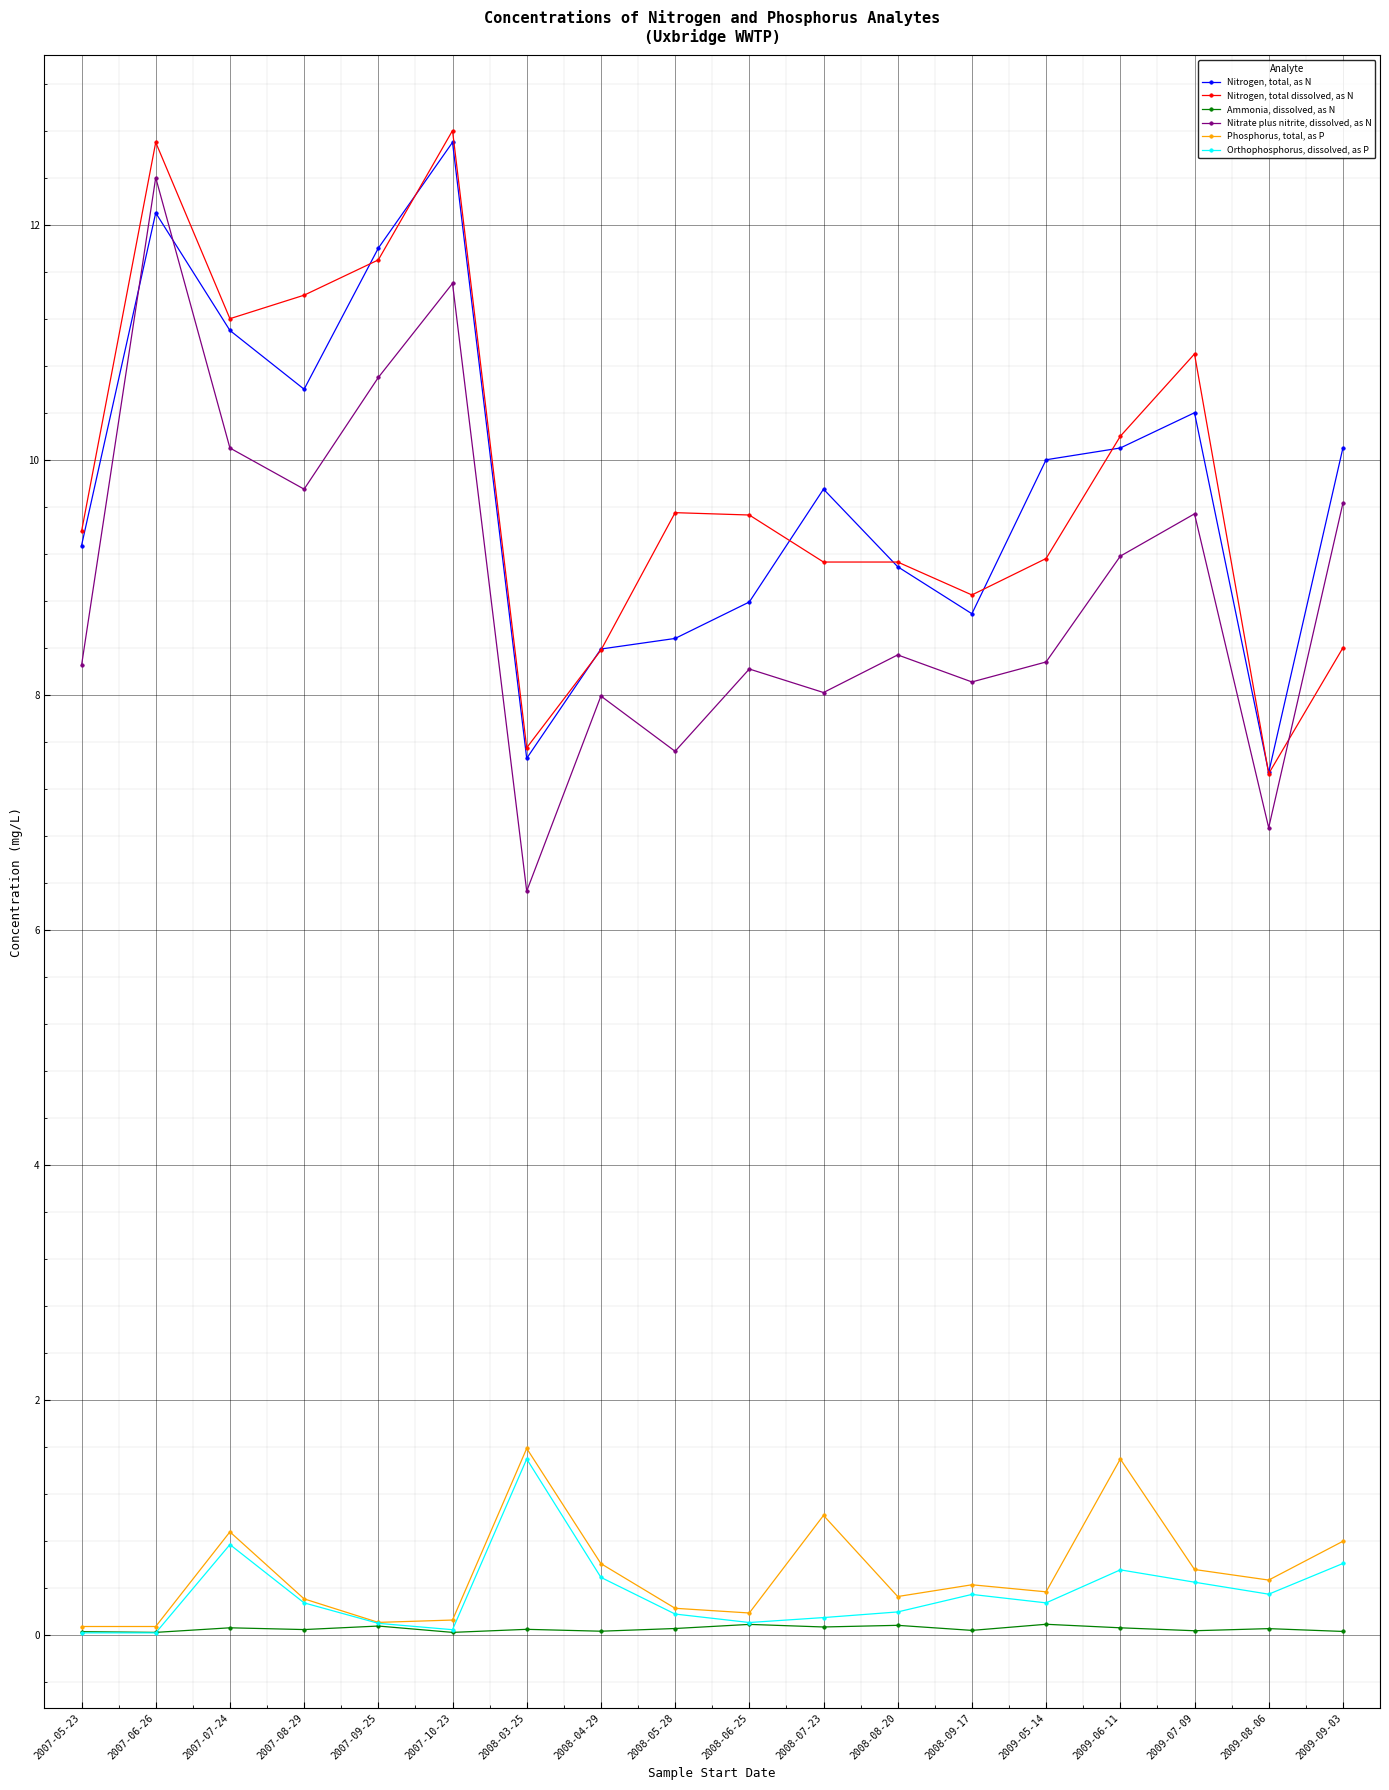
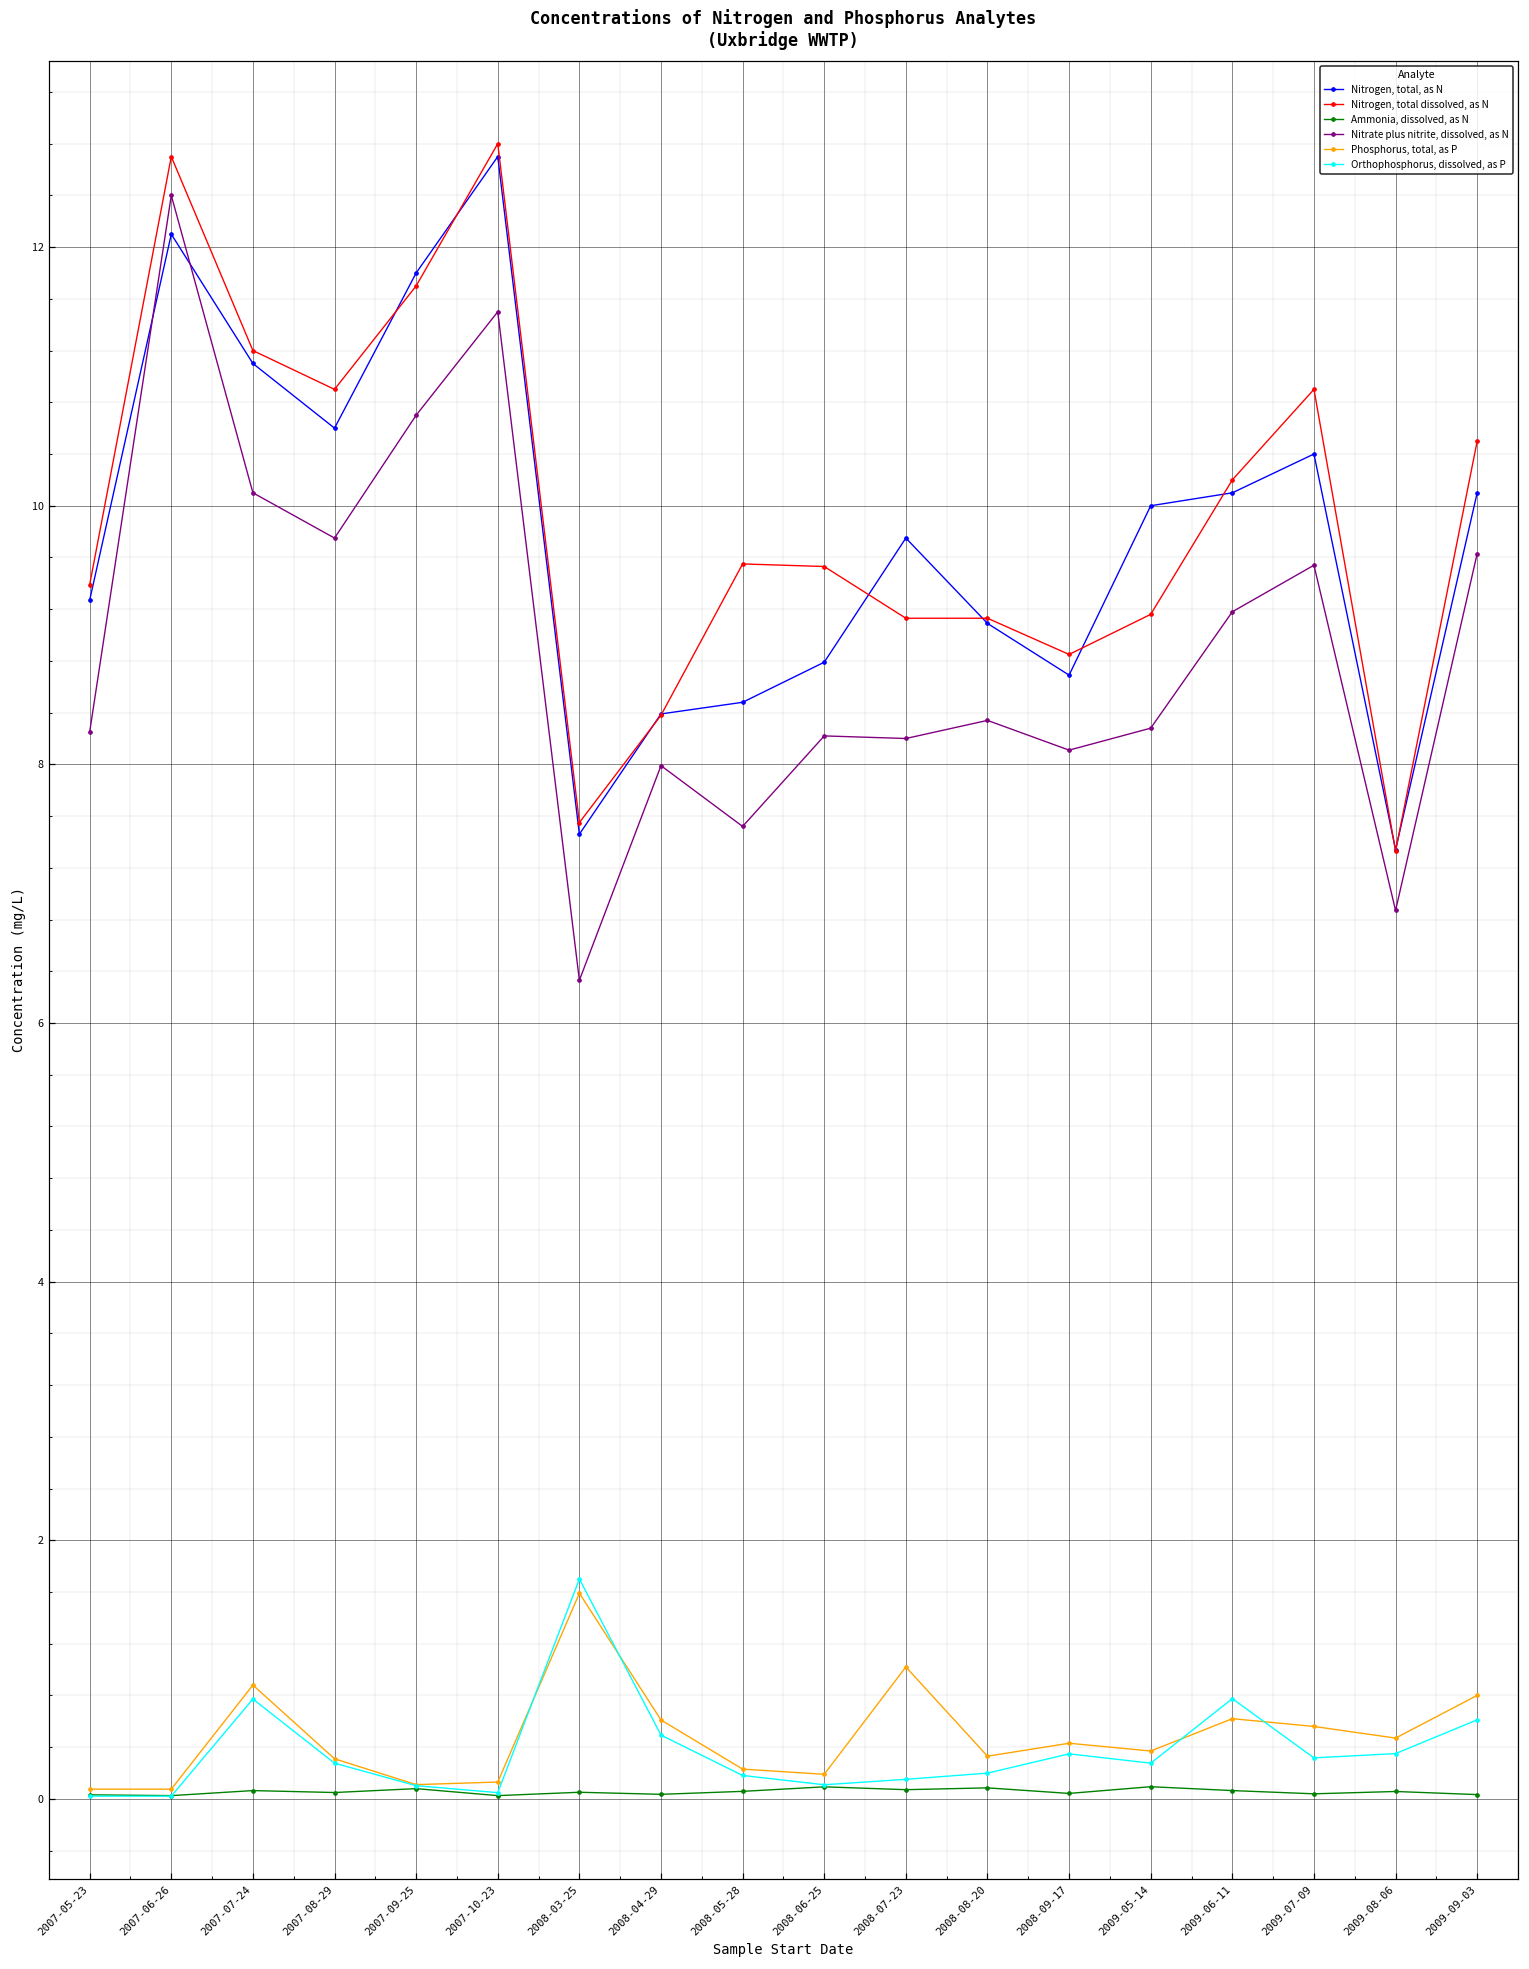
  {
    "Nitrogen, total, as N": {
      "2007-05-23": 9.27,
      "2007-06-26": 12.10,
      "2007-07-24": 11.10,
      "2007-08-29": 10.60,
      "2007-09-25": 11.80,
      "2007-10-23": 12.70,
      "2008-03-25": 7.46,
      "2008-05-28": 8.48,
      "2008-06-25": 8.79,
      "2008-07-23": 9.75,
      "2008-08-20": 9.09,
      "2008-09-17": 8.69,
      "2009-05-14": 10.00,
      "2009-06-11": 10.10,
      "2009-07-09": 10.40,
      "2009-09-03": 10.10
    },
    "Nitrogen, total dissolved, as N": {
      "2007-05-23": 9.4,
      "2007-06-26": 12.7,
      "2007-07-24": 11.2,
-     "2007-08-29": 11.4,
+     "2007-08-29": 10.9,
      "2007-09-25": 11.7,
      "2007-10-23": 12.8,
      "2008-03-25": 7.55,
      "2008-05-28": 9.55,
      "2008-06-25": 9.53,
      "2008-07-23": 9.13,
      "2008-08-20": 9.13,
      "2008-09-17": 8.85,
      "2009-05-14": 9.16,
      "2009-06-11": 10.2,
      "2009-07-09": 10.9,
-     "2009-09-03": 8.4
+     "2009-09-03": 10.5
    },
    "Ammonia, dissolved, as N": {
      "2007-07-24": 0.06,
      "2007-08-29": 0.05,
      "2007-09-25": 0.08,
      "2007-10-23": 0.03,
      "2008-03-25": 0.05,
      "2008-04-29": 0.04,
      "2008-05-28": 0.06,
      "2008-07-23": 0.07,
      "2008-08-20": 0.09,
      "2008-09-17": 0.04,
      "2009-05-14": 0.09,
      "2009-06-11": 0.06,
      "2009-07-09": 0.04,
      "2009-08-06": 0.06,
      "2009-09-03": 0.03
    },
    "Nitrate plus nitrite, dissolved, as N": {
      "2007-05-23": 8.25,
      "2007-06-26": 12.40,
      "2007-07-24": 10.10,
      "2007-08-29": 9.75,
      "2007-09-25": 10.70,
      "2007-10-23": 11.50,
      "2008-03-25": 6.33,
      "2008-04-29": 7.99,
      "2008-05-28": 7.52,
      "2008-06-25": 8.22,
-     "2008-07-23": 8.02,
+     "2008-07-23": 8.20,
      "2008-08-20": 8.34,
      "2008-09-17": 8.11,
      "2009-05-14": 8.28,
      "2009-06-11": 9.18,
      "2009-07-09": 9.54,
      "2009-08-06": 6.87,
      "2009-09-03": 9.63
    },
    "Phosphorus, total, as P": {
      "2007-05-23": 0.08,
      "2007-06-26": 0.08,
      "2007-07-24": 0.88,
      "2007-08-29": 0.31,
      "2007-10-23": 0.13,
      "2008-03-25": 1.59,
      "2008-04-29": 0.61,
      "2008-05-28": 0.23,
      "2008-06-25": 0.19,
      "2008-07-23": 1.02,
      "2008-08-20": 0.33,
      "2008-09-17": 0.43,
      "2009-05-14": 0.37,
-     "2009-06-11": 1.50,
+     "2009-06-11": 0.62,
      "2009-07-09": 0.56,
      "2009-08-06": 0.47,
      "2009-09-03": 0.80
    },
    "Orthophosphorus, dissolved, as P": {
      "2007-07-24": 0.77,
      "2007-08-29": 0.28,
      "2007-10-23": 0.05,
-     "2008-03-25": 1.5,
+     "2008-03-25": 1.7,
      "2008-04-29": 0.49,
      "2008-05-28": 0.18,
      "2008-07-23": 0.15,
      "2008-08-20": 0.20,
      "2008-09-17": 0.35,
      "2009-05-14": 0.28,
-     "2009-06-11": 0.56,
-     "2009-07-09": 0.45,
+     "2009-06-11": 0.78,
+     "2009-07-09": 0.32,
      "2009-08-06": 0.35,
      "2009-09-03": 0.61
    }
  }
